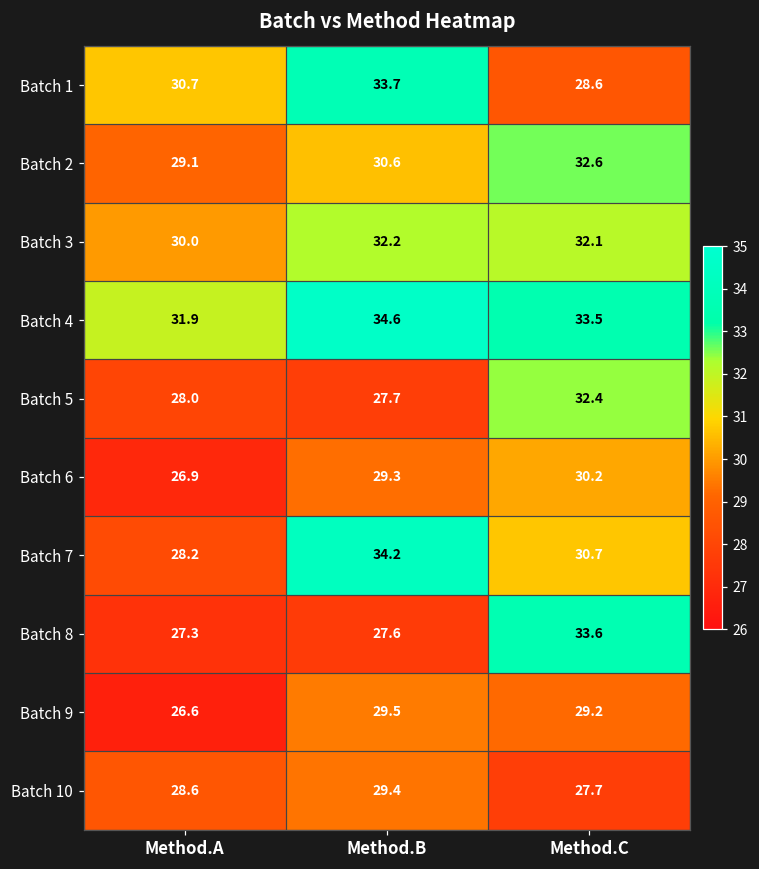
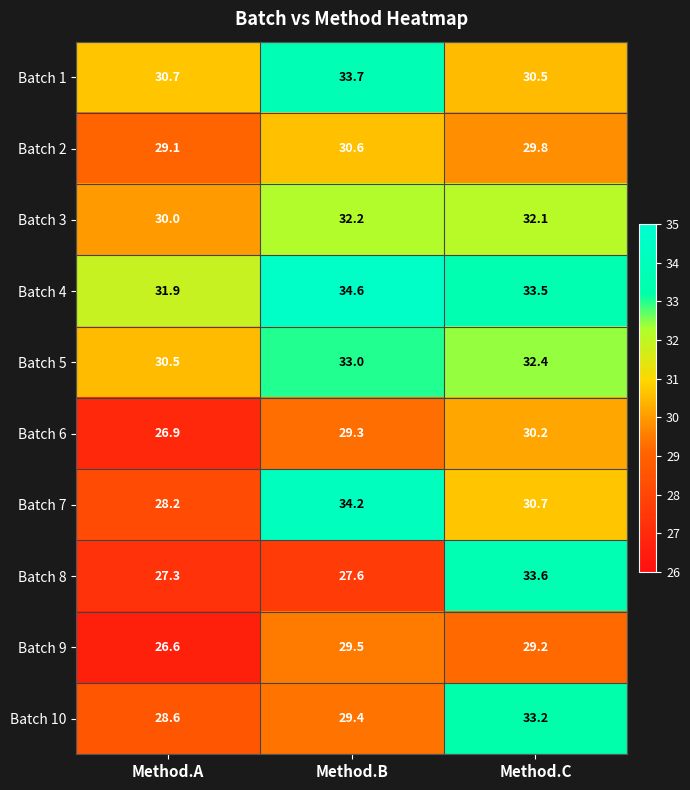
  {
    "Batch 1": {
      "Method.A": 30.7,
      "Method.B": 33.7,
-     "Method.C": 28.6
+     "Method.C": 30.5
    },
    "Batch 2": {
      "Method.A": 29.1,
      "Method.B": 30.6,
-     "Method.C": 32.6
+     "Method.C": 29.8
    },
    "Batch 3": {
      "Method.A": 30.0,
      "Method.B": 32.2,
      "Method.C": 32.1
    },
    "Batch 4": {
      "Method.A": 31.9,
      "Method.B": 34.6,
      "Method.C": 33.5
    },
    "Batch 5": {
-     "Method.A": 28.0,
-     "Method.B": 27.7,
+     "Method.A": 30.5,
+     "Method.B": 33.0,
      "Method.C": 32.4
    },
    "Batch 6": {
      "Method.A": 26.9,
      "Method.B": 29.3,
      "Method.C": 30.2
    },
    "Batch 7": {
      "Method.A": 28.2,
      "Method.B": 34.2,
      "Method.C": 30.7
    },
    "Batch 8": {
      "Method.A": 27.3,
      "Method.B": 27.6,
      "Method.C": 33.6
    },
    "Batch 9": {
      "Method.A": 26.6,
      "Method.B": 29.5,
      "Method.C": 29.2
    },
    "Batch 10": {
      "Method.A": 28.6,
      "Method.B": 29.4,
-     "Method.C": 27.7
+     "Method.C": 33.2
    }
  }
